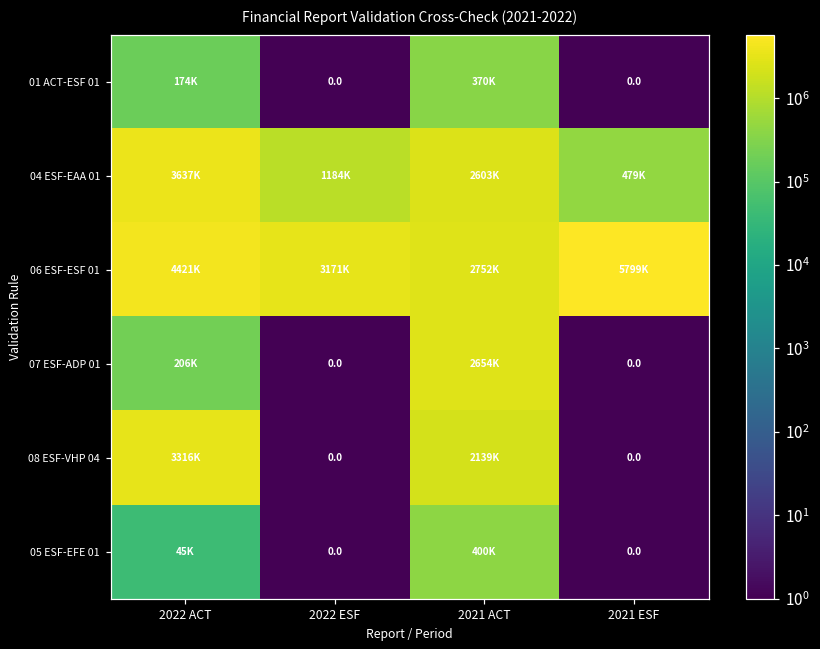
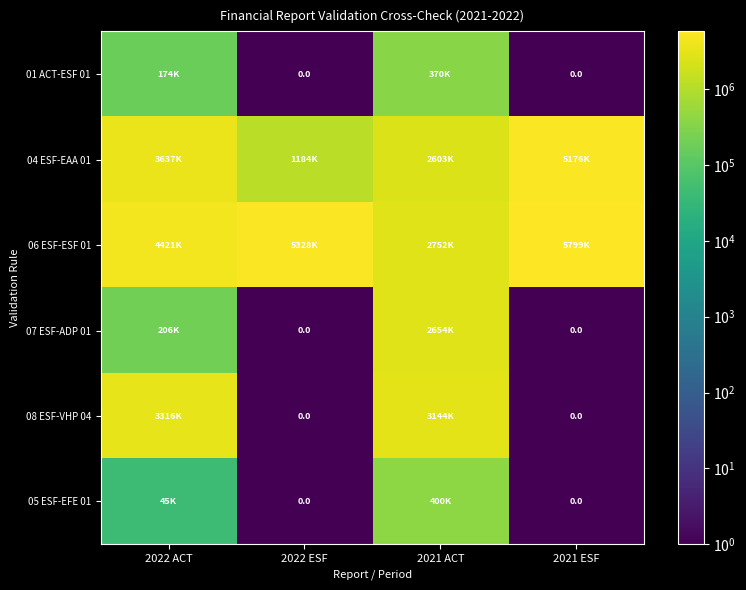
  {
    "01 ACT-ESF 01": {
      "2022 ACT": "174K",
      "2022 ESF": "0.0",
      "2021 ACT": "370K",
      "2021 ESF": "0.0"
    },
    "04 ESF-EAA 01": {
      "2022 ACT": "3637K",
      "2022 ESF": "1184K",
      "2021 ACT": "2603K",
-     "2021 ESF": "479K"
+     "2021 ESF": "5176K"
    },
    "06 ESF-ESF 01": {
      "2022 ACT": "4421K",
-     "2022 ESF": "3171K",
+     "2022 ESF": "5328K",
      "2021 ACT": "2752K",
      "2021 ESF": "5799K"
    },
    "07 ESF-ADP 01": {
      "2022 ACT": "206K",
      "2022 ESF": "0.0",
      "2021 ACT": "2654K",
      "2021 ESF": "0.0"
    },
    "08 ESF-VHP 04": {
      "2022 ACT": "3316K",
      "2022 ESF": "0.0",
-     "2021 ACT": "2139K",
+     "2021 ACT": "3144K",
      "2021 ESF": "0.0"
    },
    "05 ESF-EFE 01": {
      "2022 ACT": "45K",
      "2022 ESF": "0.0",
      "2021 ACT": "400K",
      "2021 ESF": "0.0"
    }
  }
